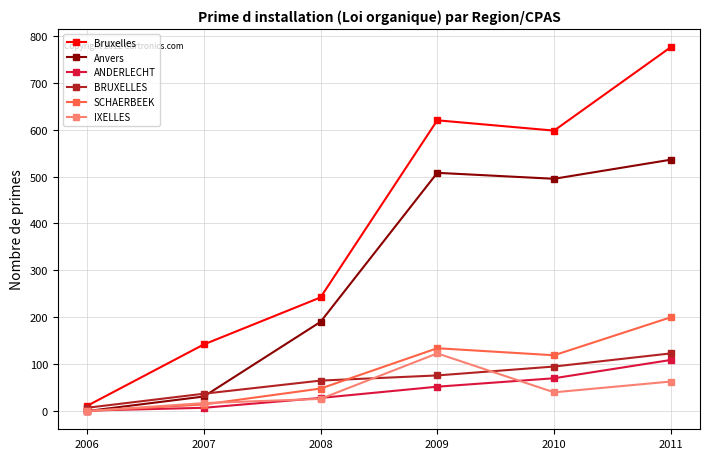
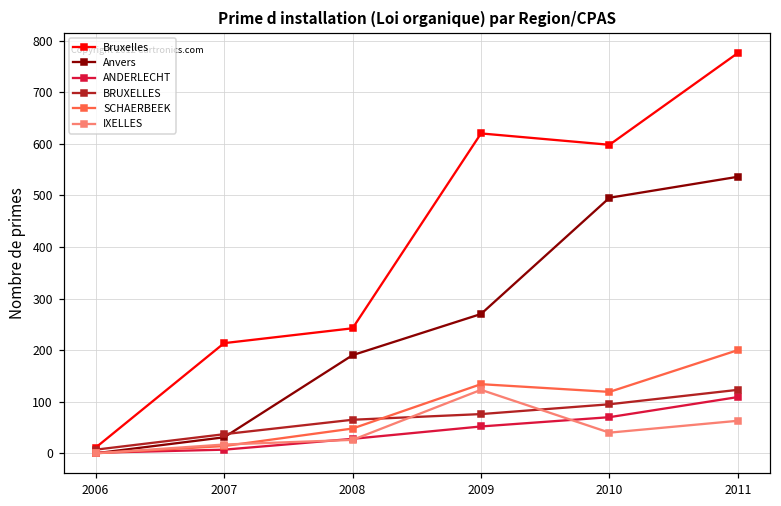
  {
    "Bruxelles": {
-     "2007": 140,
+     "2007": 210,
      "2008": 240,
      "2009": 620,
      "2010": 600,
      "2011": 780
    },
    "Anvers": {
      "2007": 30,
      "2008": 190,
-     "2009": 510,
+     "2009": 270,
      "2010": 500,
      "2011": 540
    }
  }
